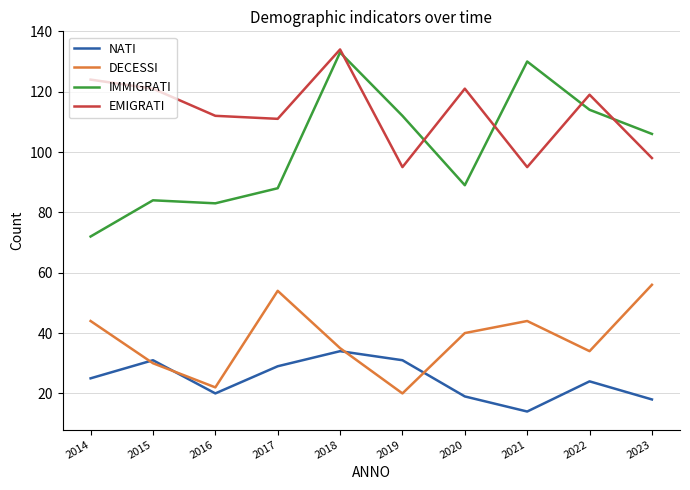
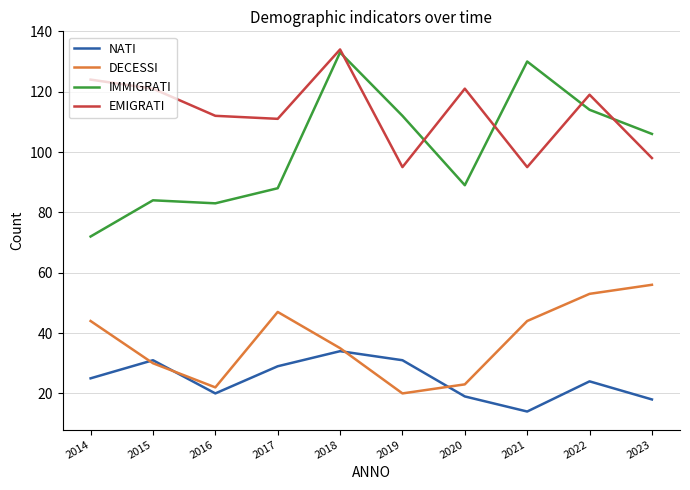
  {
    "NATI": {
      "2014": 25,
      "2015": 31,
      "2016": 20,
      "2017": 29,
      "2018": 34,
      "2019": 31,
      "2020": 19,
      "2021": 14,
      "2022": 24,
      "2023": 18
    },
    "DECESSI": {
      "2014": 44,
      "2015": 30,
      "2016": 22,
-     "2017": 54,
+     "2017": 47,
      "2018": 35,
      "2019": 20,
-     "2020": 40,
+     "2020": 23,
      "2021": 44,
-     "2022": 34,
+     "2022": 53,
      "2023": 56
    },
    "IMMIGRATI": {
      "2014": 72,
      "2015": 84,
      "2016": 83,
      "2017": 88,
      "2018": 133,
      "2019": 112,
      "2020": 89,
      "2021": 130,
      "2022": 114,
      "2023": 106
    },
    "EMIGRATI": {
      "2016": 112,
      "2017": 111,
      "2018": 134,
      "2019": 95,
      "2020": 121,
      "2021": 95,
      "2022": 119,
      "2023": 98
    }
  }
